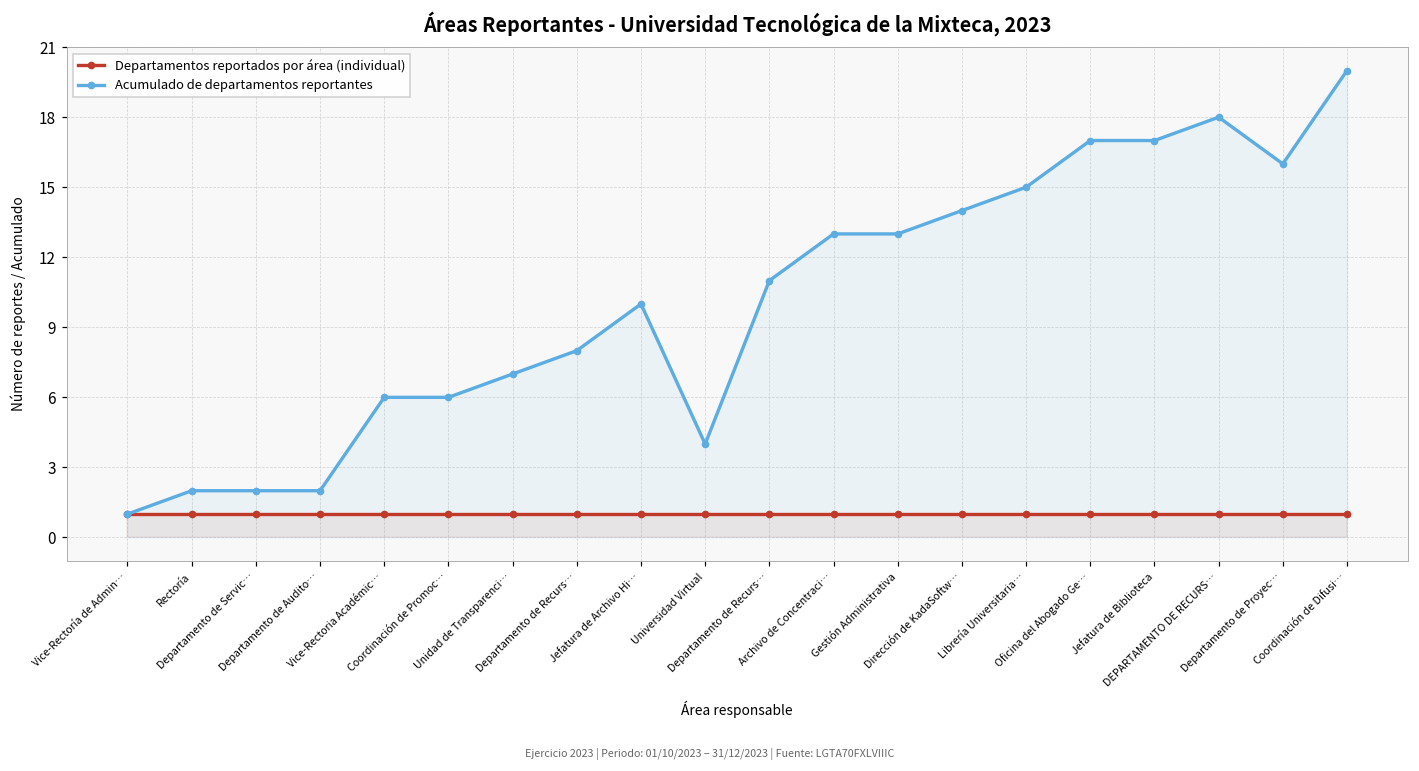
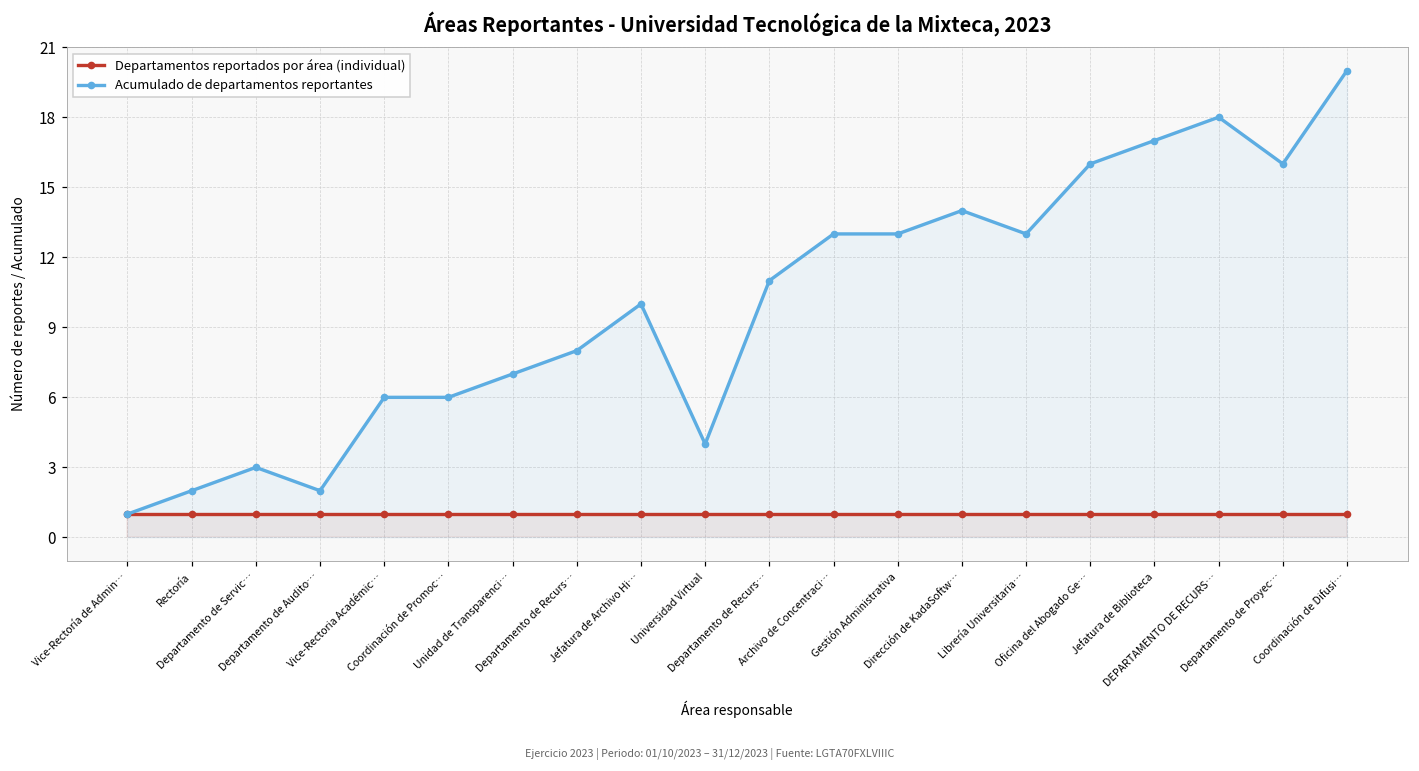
  {
    "Departamentos reportados por área (individual)": {
      "Rectoría": 1,
      "Departamento de Servic…": 1,
      "Departamento de Audito…": 1,
      "Vice-Rectoria Académic…": 1,
      "Coordinación de Promoc…": 1,
      "Unidad de Transparenci…": 1,
      "Jefatura de Archivo Hi…": 1,
      "Universidad Virtual": 1,
      "Archivo de Concentraci…": 1,
      "Gestión Administrativa": 1,
      "Dirección de KadaSoftw…": 1,
      "Librería Universitaria…": 1,
      "Oficina del Abogado Ge…": 1,
      "Jefatura de Biblioteca": 1,
      "DEPARTAMENTO DE RECURS…": 1,
      "Departamento de Proyec…": 1,
      "Coordinación de Difusi…": 1
    },
    "Acumulado de departamentos reportantes": {
      "Rectoría": 2,
-     "Departamento de Servic…": 2,
+     "Departamento de Servic…": 3,
      "Departamento de Audito…": 2,
      "Vice-Rectoria Académic…": 6,
      "Coordinación de Promoc…": 6,
      "Unidad de Transparenci…": 7,
      "Jefatura de Archivo Hi…": 10,
      "Universidad Virtual": 4,
      "Archivo de Concentraci…": 13,
      "Gestión Administrativa": 13,
      "Dirección de KadaSoftw…": 14,
-     "Librería Universitaria…": 15,
-     "Oficina del Abogado Ge…": 17,
+     "Librería Universitaria…": 13,
+     "Oficina del Abogado Ge…": 16,
      "Jefatura de Biblioteca": 17,
      "DEPARTAMENTO DE RECURS…": 18,
      "Departamento de Proyec…": 16,
      "Coordinación de Difusi…": 20
    }
  }
